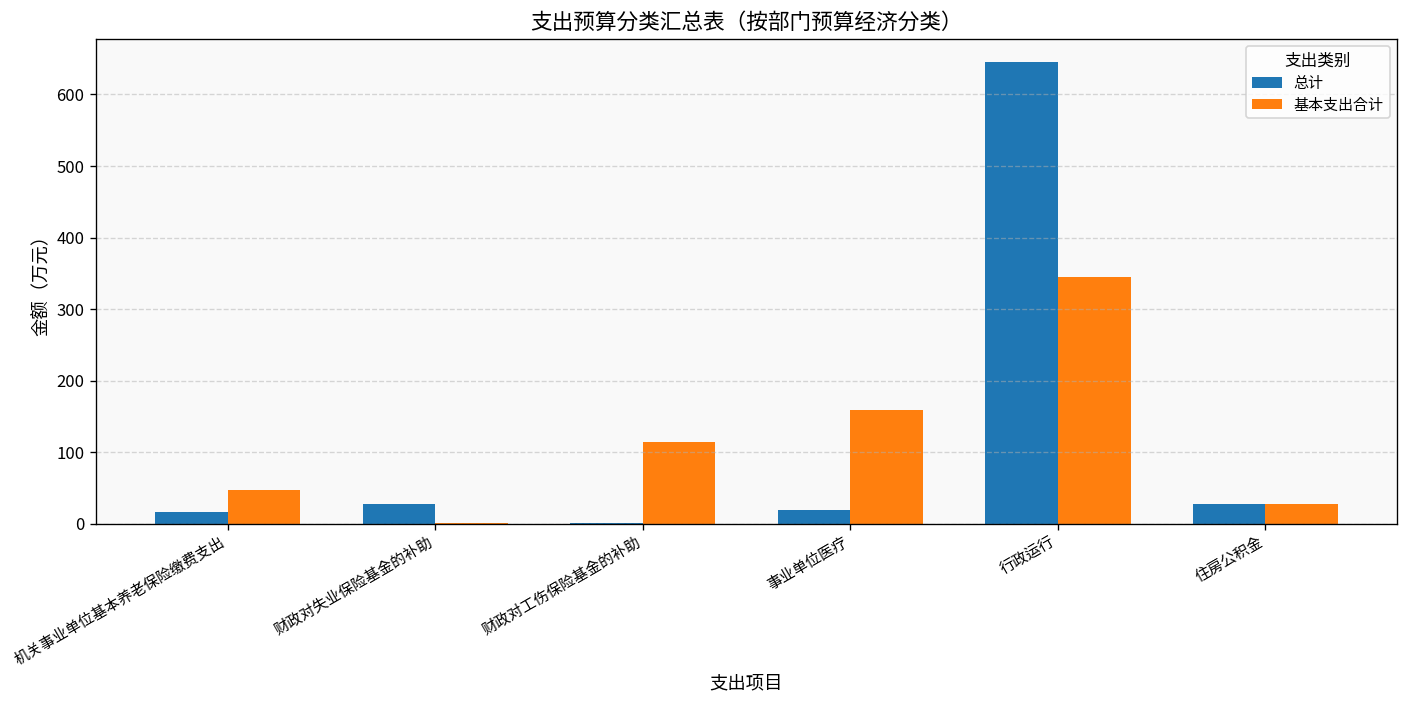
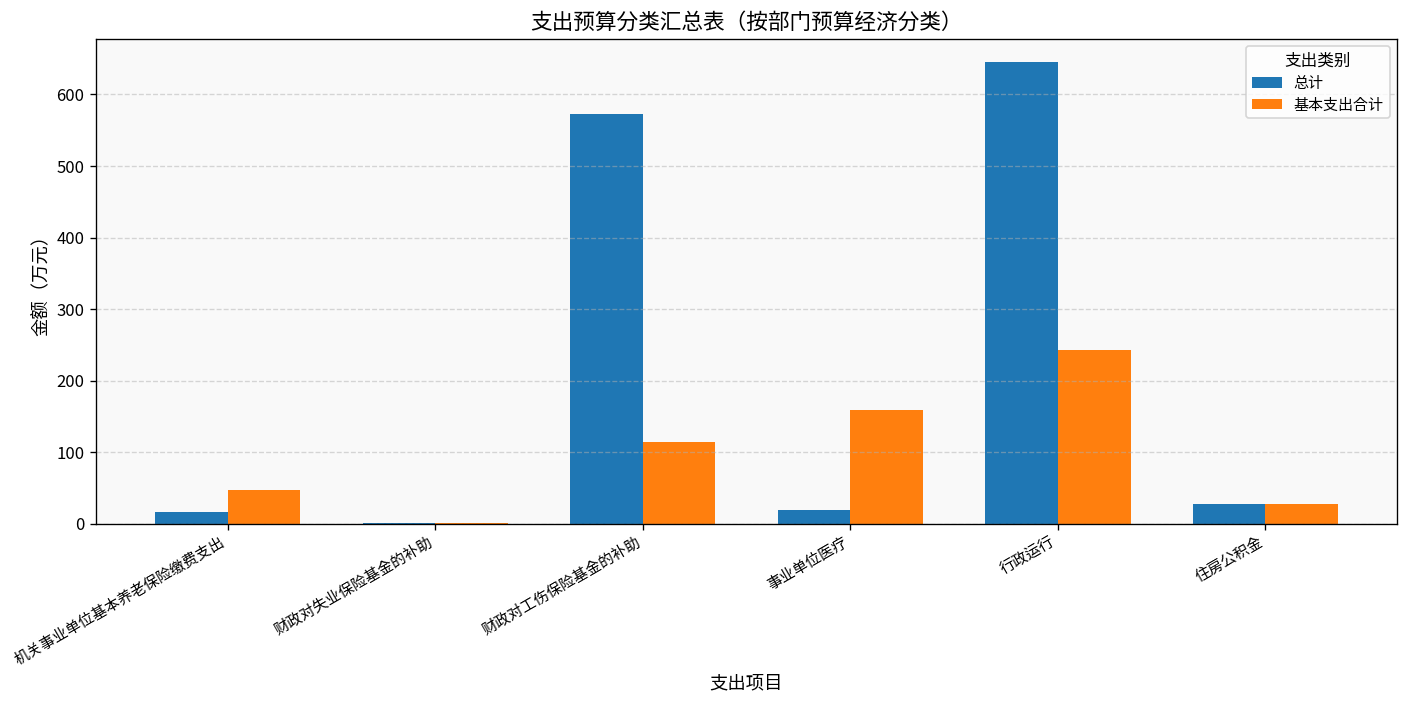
  {
    "总计": {
      "机关事业单位基本养老保险缴费支出": 20,
-     "财政对失业保险基金的补助": 30,
-     "财政对工伤保险基金的补助": 0,
+     "财政对失业保险基金的补助": 0,
+     "财政对工伤保险基金的补助": 570,
      "事业单位医疗": 20,
      "行政运行": 650,
      "住房公积金": 30
    },
    "基本支出合计": {
      "机关事业单位基本养老保险缴费支出": 50,
      "财政对工伤保险基金的补助": 110,
      "事业单位医疗": 160,
-     "行政运行": 350,
+     "行政运行": 240,
      "住房公积金": 30
    }
  }
